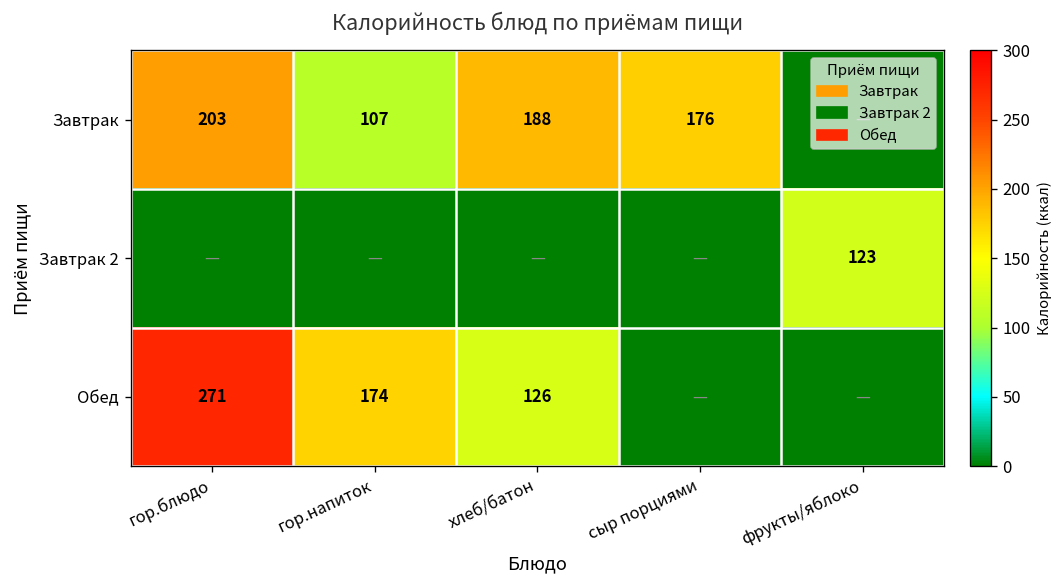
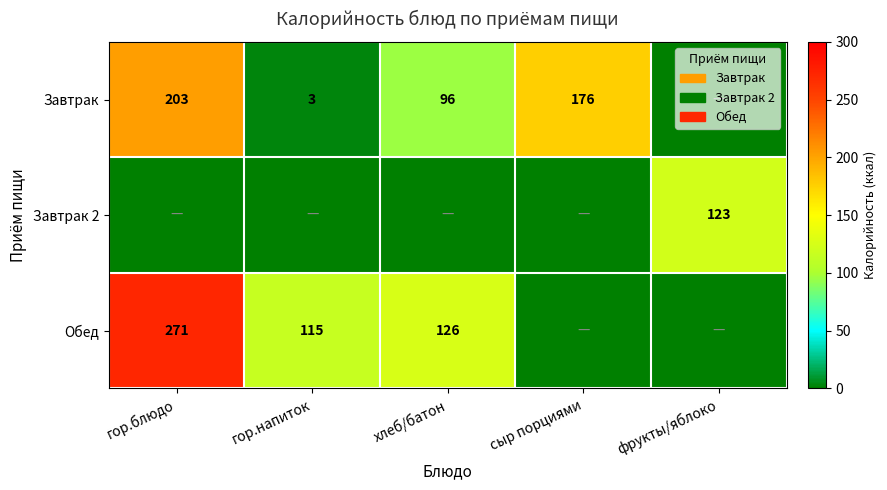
  {
    "Завтрак": {
      "гор.блюдо": 203,
-     "гор.напиток": 107,
-     "хлеб/батон": 188,
+     "гор.напиток": 3,
+     "хлеб/батон": 96,
      "сыр порциями": 176
    },
    "Завтрак 2": {
      "фрукты/яблоко": 123
    },
    "Обед": {
      "гор.блюдо": 271,
-     "гор.напиток": 174,
+     "гор.напиток": 115,
      "хлеб/батон": 126
    }
  }
